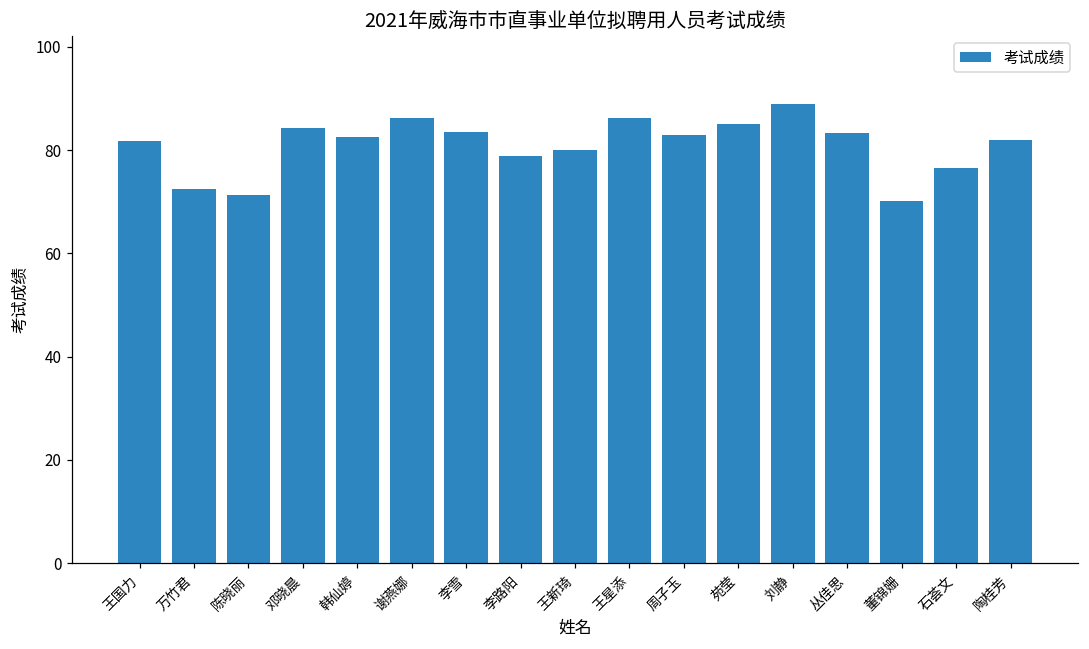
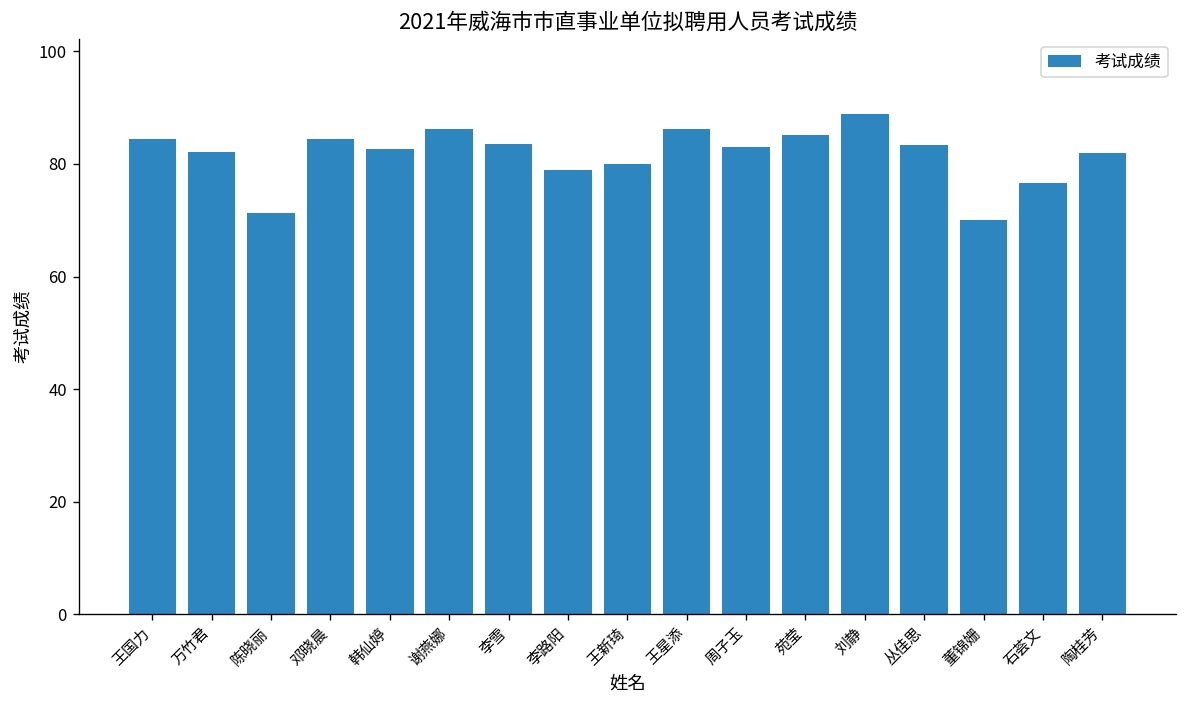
  {
-   "王国力": 82,
-   "万竹君": 72,
+   "王国力": 84,
+   "万竹君": 82,
    "陈晓丽": 71,
    "邓晓晨": 84,
    "韩仙婷": 83,
    "谢燕娜": 86,
    "李雪": 84,
    "李路阳": 79,
    "王新琦": 80,
    "王星添": 86,
    "周子玉": 83,
    "苑莹": 85,
    "刘静": 89,
    "丛佳思": 83,
    "董锦姗": 70,
    "石荟文": 77,
    "陶桂芳": 82
  }
